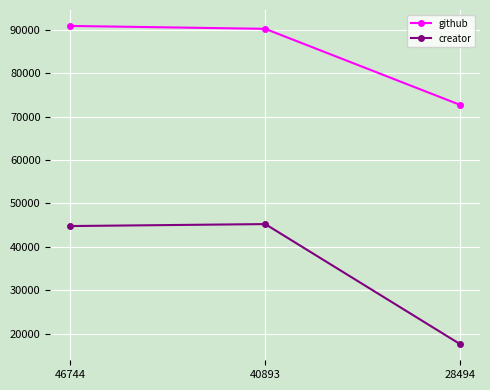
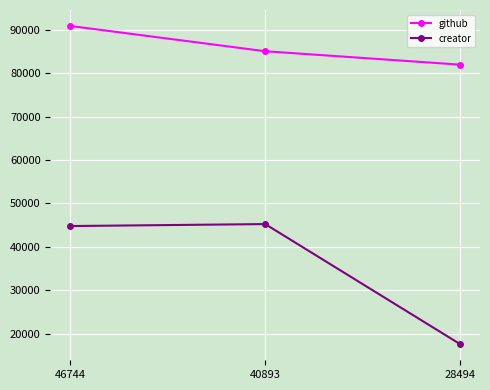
  {
    "github": {
      "46744": 91000,
-     "40893": 90000,
-     "28494": 73000
+     "40893": 85000,
+     "28494": 82000
    },
    "creator": {
      "46744": 45000,
      "40893": 45000,
      "28494": 18000
    }
  }
